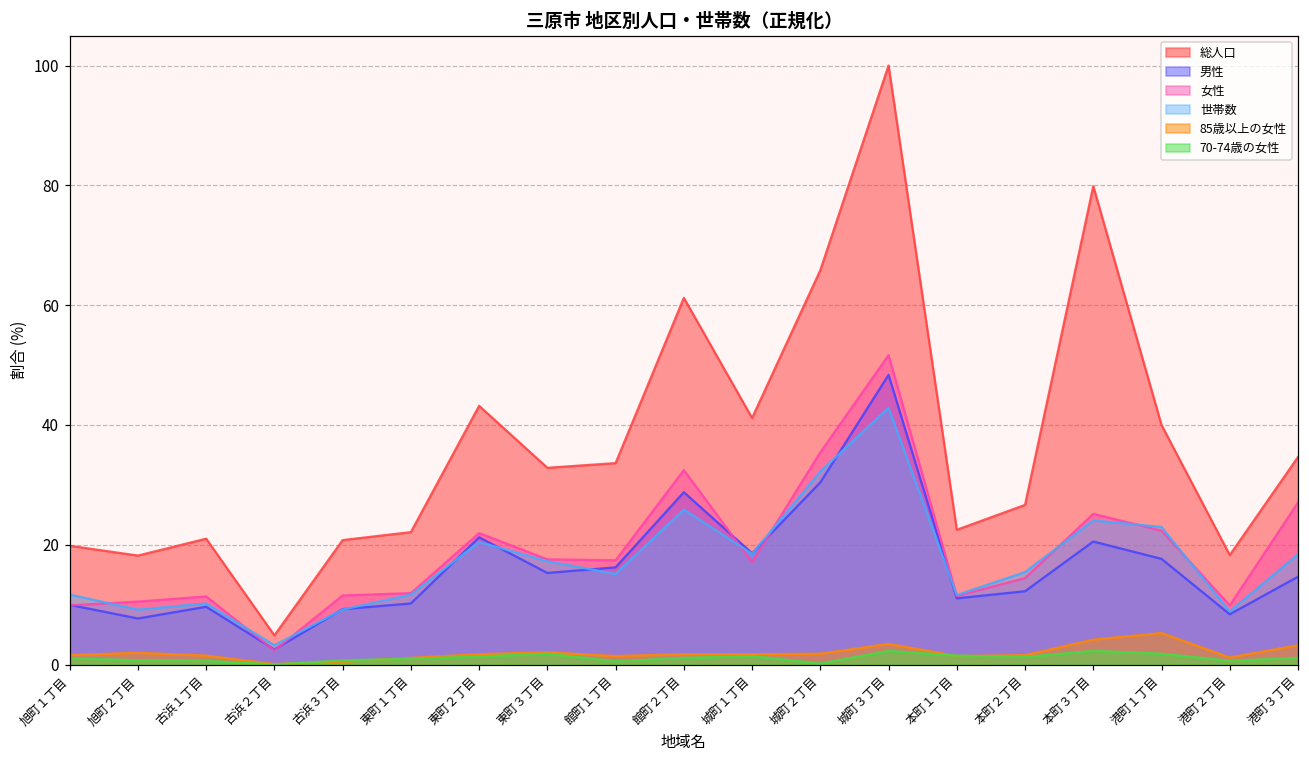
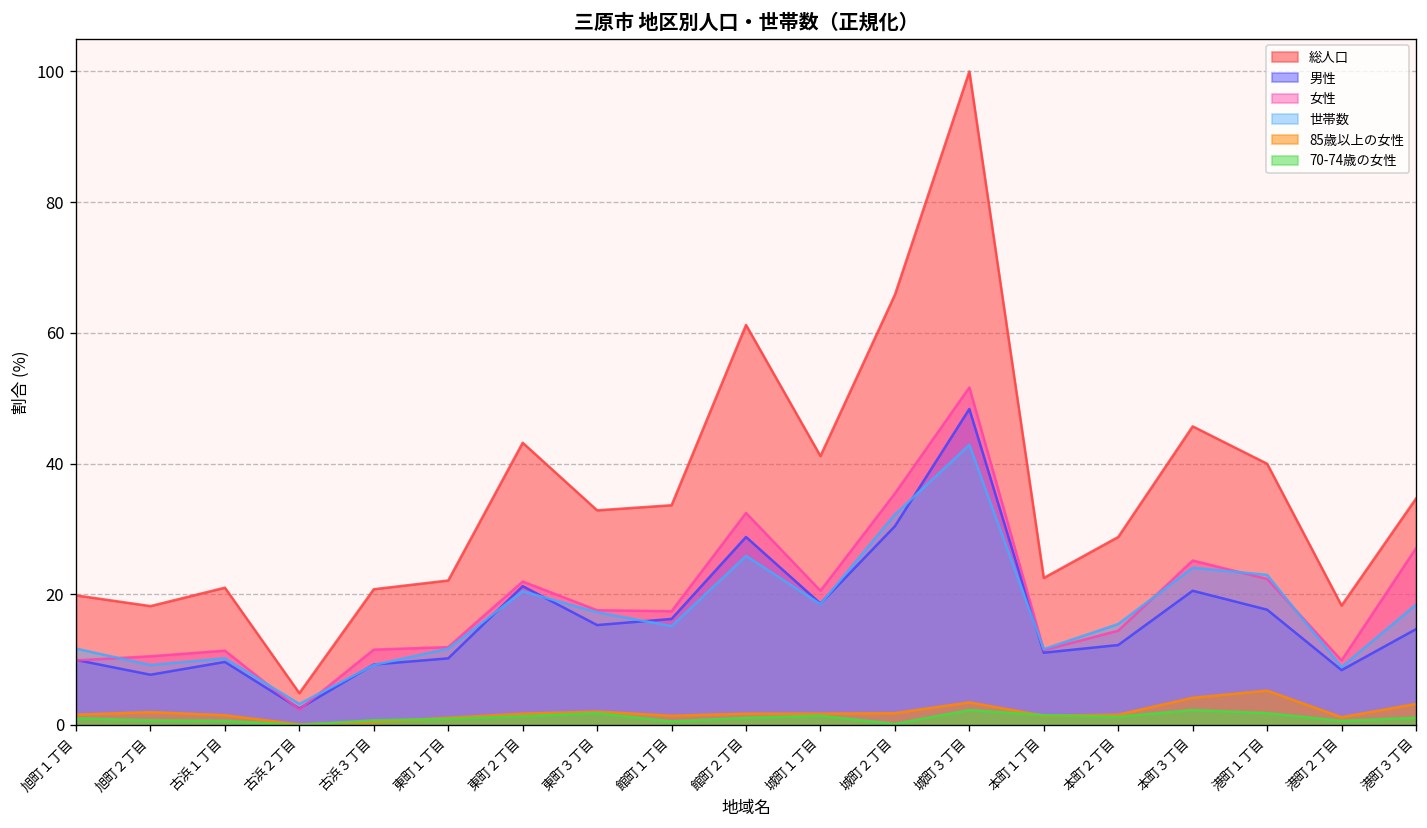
  {
    "総人口": {
      "旭町１丁目": 20,
      "旭町２丁目": 18,
      "古浜１丁目": 21,
      "古浜２丁目": 5,
      "古浜３丁目": 21,
      "東町１丁目": 22,
      "東町２丁目": 43,
      "東町３丁目": 33,
      "館町１丁目": 34,
      "館町２丁目": 61,
      "城町１丁目": 41,
      "城町２丁目": 66,
      "城町３丁目": 100,
      "本町１丁目": 22,
-     "本町２丁目": 27,
-     "本町３丁目": 80,
+     "本町２丁目": 29,
+     "本町３丁目": 46,
      "港町１丁目": 40,
      "港町２丁目": 18,
      "港町３丁目": 35
    },
    "男性": {
      "旭町２丁目": 8,
      "古浜１丁目": 10,
      "東町１丁目": 10,
      "東町２丁目": 21,
      "東町３丁目": 15,
      "館町１丁目": 16,
      "館町２丁目": 29,
      "城町２丁目": 30,
      "城町３丁目": 48,
      "本町２丁目": 12,
      "本町３丁目": 21,
      "港町１丁目": 18,
      "港町３丁目": 15
    },
    "女性": {
      "旭町２丁目": 11,
      "古浜１丁目": 11,
      "古浜３丁目": 12,
      "東町２丁目": 22,
      "館町１丁目": 17,
      "館町２丁目": 32,
-     "城町１丁目": 17,
+     "城町１丁目": 21,
      "城町２丁目": 35,
      "城町３丁目": 52,
      "本町２丁目": 14,
      "本町３丁目": 25,
      "港町１丁目": 22,
      "港町２丁目": 10,
      "港町３丁目": 27
    },
    "世帯数": {
      "旭町１丁目": 12,
      "旭町２丁目": 9,
      "古浜１丁目": 10,
      "古浜２丁目": 3,
      "東町２丁目": 20,
      "館町１丁目": 15,
      "館町２丁目": 26,
      "城町２丁目": 32,
      "城町３丁目": 43,
      "本町２丁目": 15,
      "本町３丁目": 24,
      "港町１丁目": 23,
      "港町３丁目": 18
    },
    "85歳以上の女性": {
      "旭町１丁目": 2,
      "旭町２丁目": 2,
      "古浜１丁目": 1,
      "館町１丁目": 1,
      "館町２丁目": 2,
      "城町２丁目": 2,
      "城町３丁目": 3,
      "本町３丁目": 4,
      "港町１丁目": 5,
      "港町２丁目": 1,
      "港町３丁目": 3
    },
    "70-74歳の女性": {
      "旭町１丁目": 1,
      "旭町２丁目": 1,
      "古浜１丁目": 1,
      "館町１丁目": 1,
      "館町２丁目": 1,
      "城町２丁目": 0,
      "城町３丁目": 2,
      "本町３丁目": 2,
      "港町１丁目": 2,
      "港町２丁目": 1,
      "港町３丁目": 1
    }
  }
